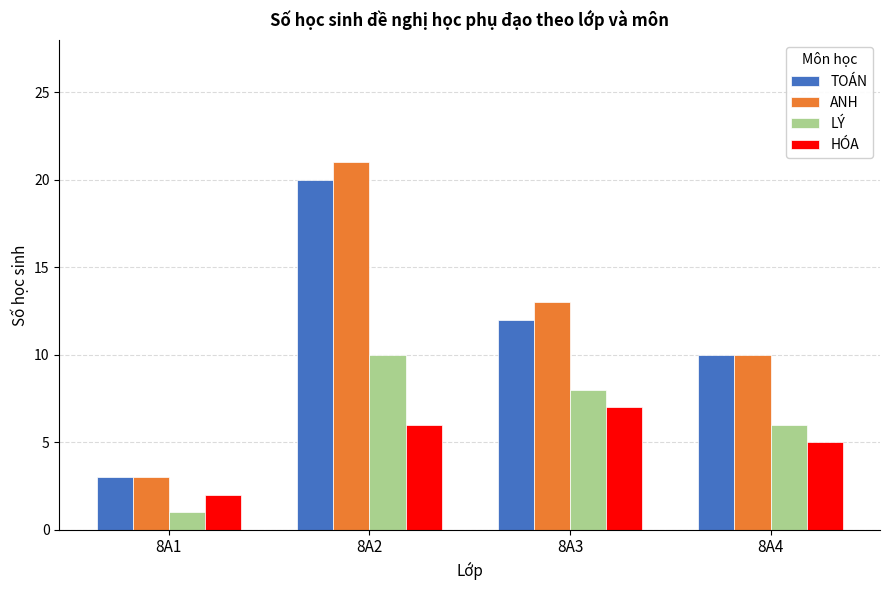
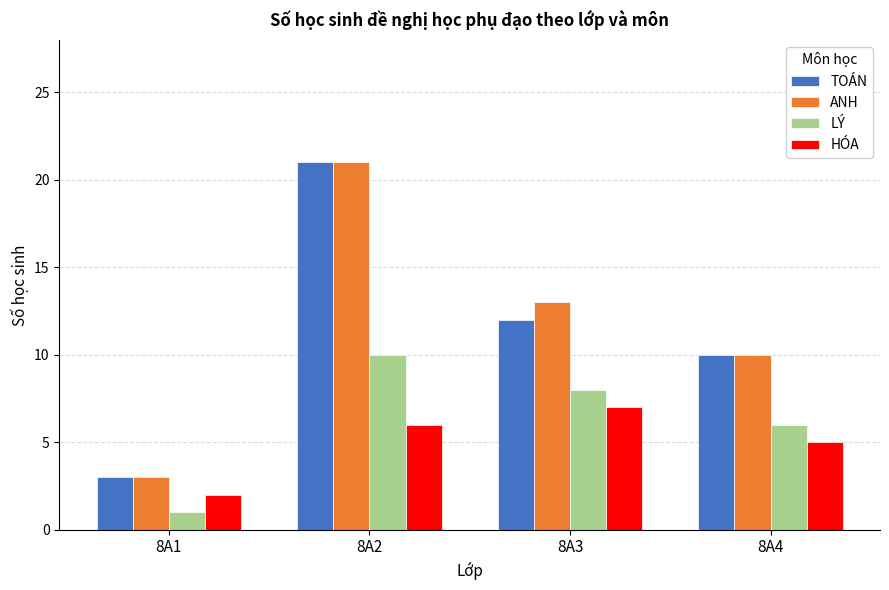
  {
    "TOÁN": {
      "8A1": 3,
-     "8A2": 20,
+     "8A2": 21,
      "8A3": 12,
      "8A4": 10
    },
    "ANH": {
      "8A1": 3,
      "8A2": 21,
      "8A3": 13,
      "8A4": 10
    },
    "LÝ": {
      "8A1": 1,
      "8A2": 10,
      "8A3": 8,
      "8A4": 6
    },
    "HÓA": {
      "8A1": 2,
      "8A2": 6,
      "8A3": 7,
      "8A4": 5
    }
  }
